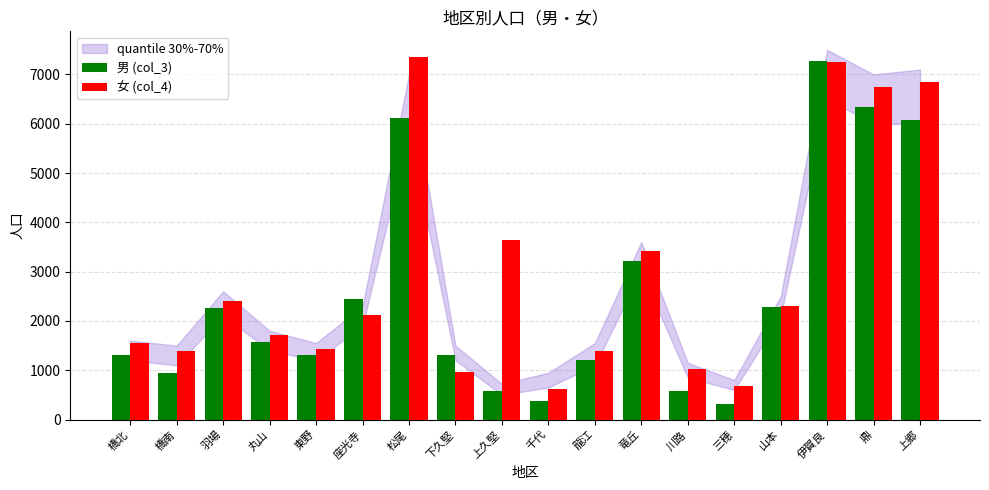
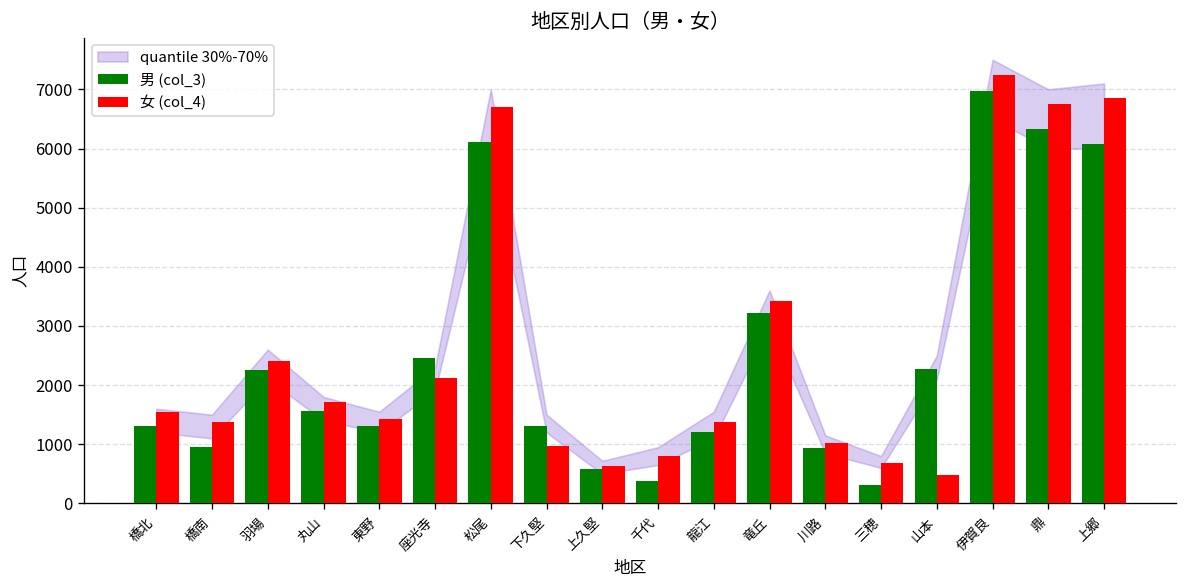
  {
    "男 (col_3)": {
      "橋北": 1300,
      "橋南": 1000,
      "羽場": 2300,
      "丸山": 1600,
      "東野": 1300,
      "座光寺": 2500,
      "松尾": 6100,
      "下久堅": 1300,
      "上久堅": 600,
      "千代": 400,
      "龍江": 1200,
      "竜丘": 3200,
-     "川路": 600,
+     "川路": 900,
      "三穂": 300,
      "山本": 2300,
-     "伊賀良": 7300,
+     "伊賀良": 7000,
      "鼎": 6300,
      "上郷": 6100
    },
    "女 (col_4)": {
      "橋北": 1500,
      "橋南": 1400,
      "羽場": 2400,
      "丸山": 1700,
      "東野": 1400,
      "座光寺": 2100,
-     "松尾": 7400,
+     "松尾": 6700,
      "下久堅": 1000,
-     "上久堅": 3600,
-     "千代": 600,
+     "上久堅": 600,
+     "千代": 800,
      "龍江": 1400,
      "竜丘": 3400,
      "川路": 1000,
      "三穂": 700,
-     "山本": 2300,
+     "山本": 500,
      "伊賀良": 7200,
      "鼎": 6700,
      "上郷": 6800
    }
  }
